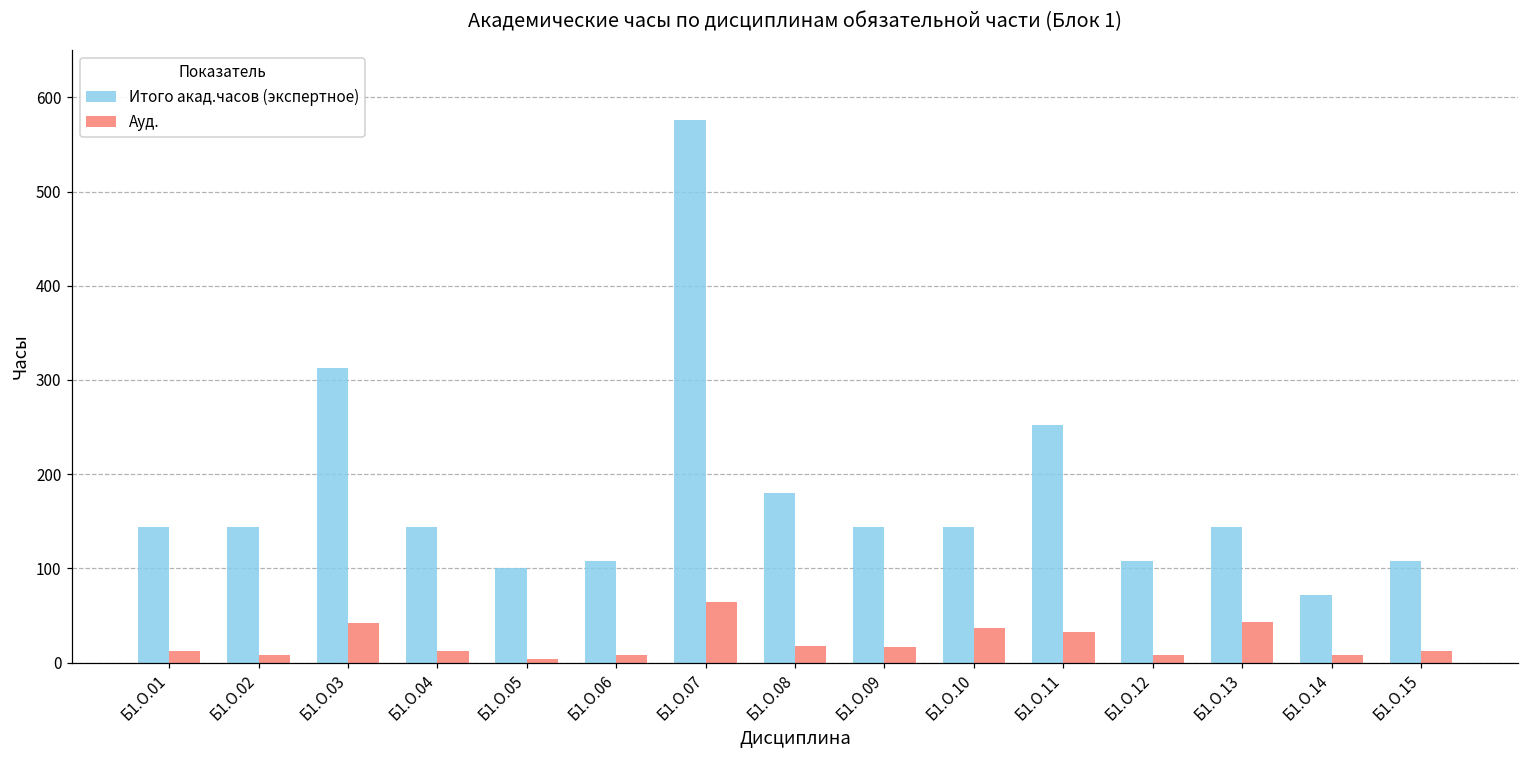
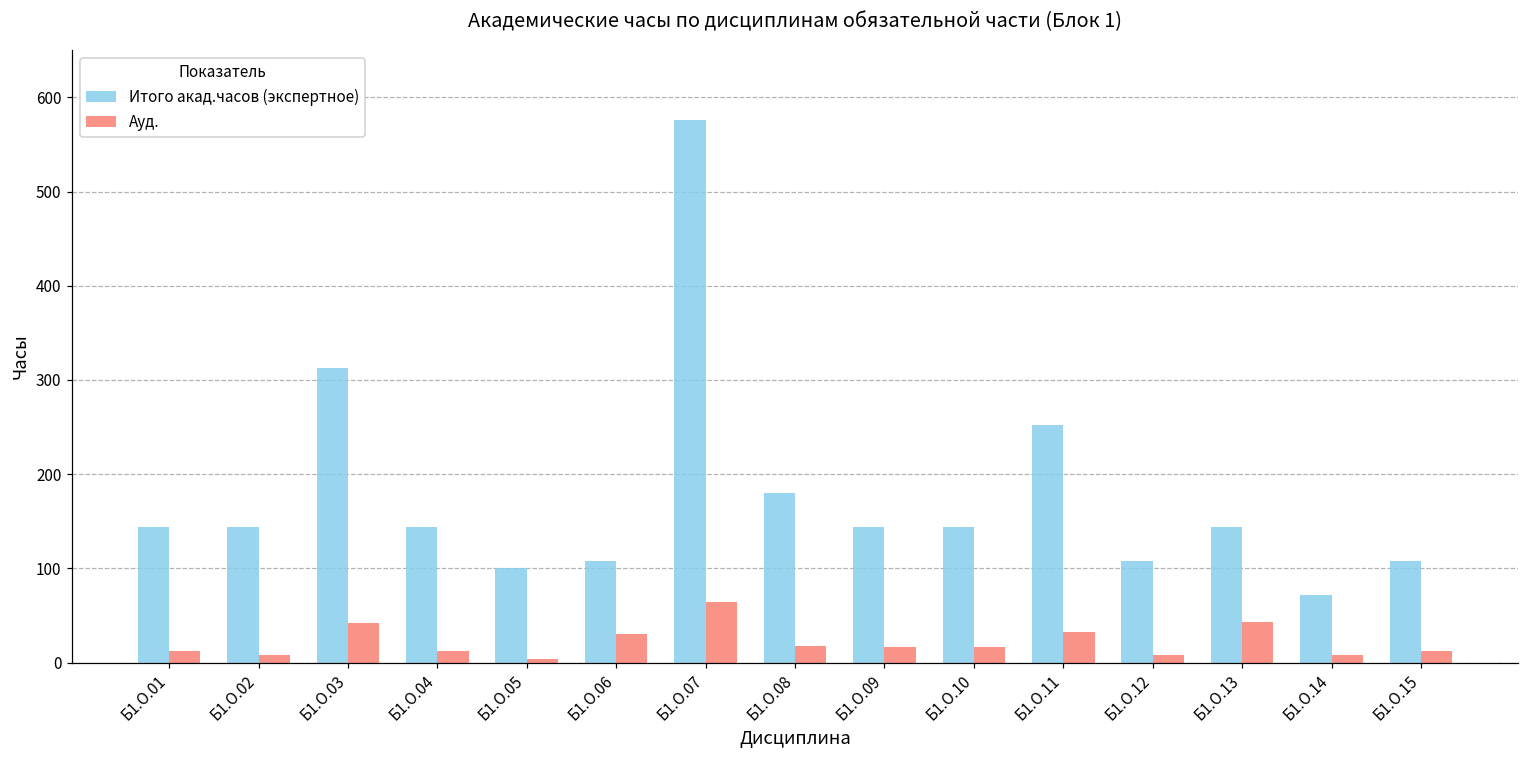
  {
    "Итого акад.часов (экспертное)": {
      "Б1.О.01": 140,
      "Б1.О.02": 140,
      "Б1.О.03": 310,
      "Б1.О.04": 140,
      "Б1.О.05": 100,
      "Б1.О.06": 110,
      "Б1.О.07": 580,
      "Б1.О.08": 180,
      "Б1.О.09": 140,
      "Б1.О.10": 140,
      "Б1.О.11": 250,
      "Б1.О.12": 110,
      "Б1.О.13": 140,
      "Б1.О.14": 70,
      "Б1.О.15": 110
    },
    "Ауд.": {
      "Б1.О.01": 10,
      "Б1.О.02": 10,
      "Б1.О.03": 40,
      "Б1.О.04": 10,
      "Б1.О.05": 0,
-     "Б1.О.06": 10,
+     "Б1.О.06": 30,
      "Б1.О.07": 60,
      "Б1.О.08": 20,
      "Б1.О.09": 20,
-     "Б1.О.10": 40,
+     "Б1.О.10": 20,
      "Б1.О.11": 30,
      "Б1.О.12": 10,
      "Б1.О.13": 40,
      "Б1.О.14": 10,
      "Б1.О.15": 10
    }
  }
